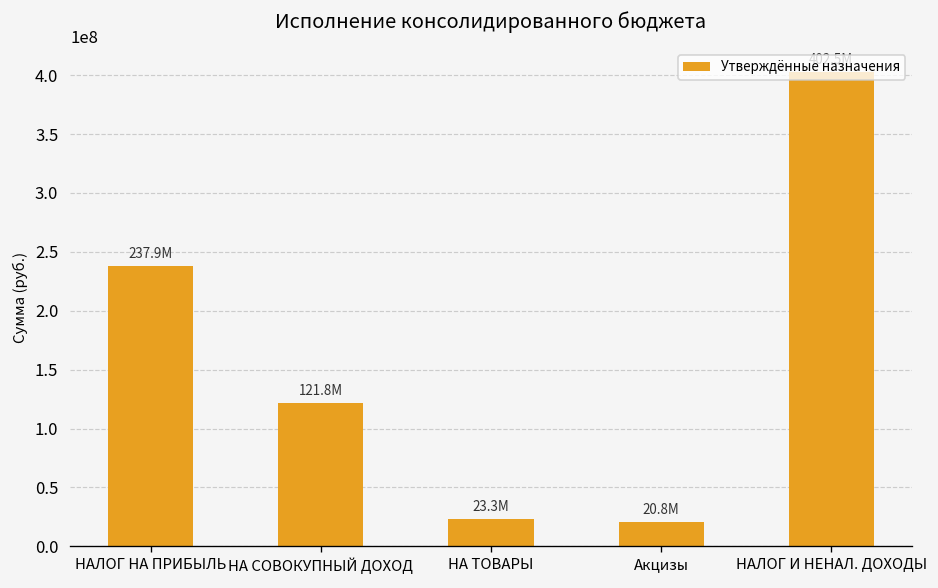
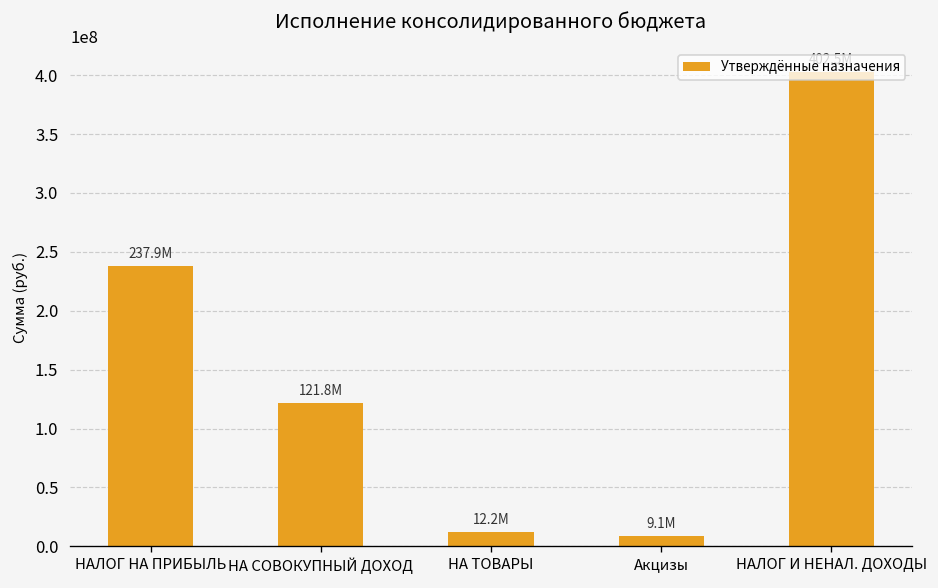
  {
    "НАЛОГ НА ПРИБЫЛЬ": "237.9M",
    "НА СОВОКУПНЫЙ ДОХОД": "121.8M",
-   "НА ТОВАРЫ": "23.3M",
-   "Акцизы": "20.8M"
+   "НА ТОВАРЫ": "12.2M",
+   "Акцизы": "9.1M"
  }
